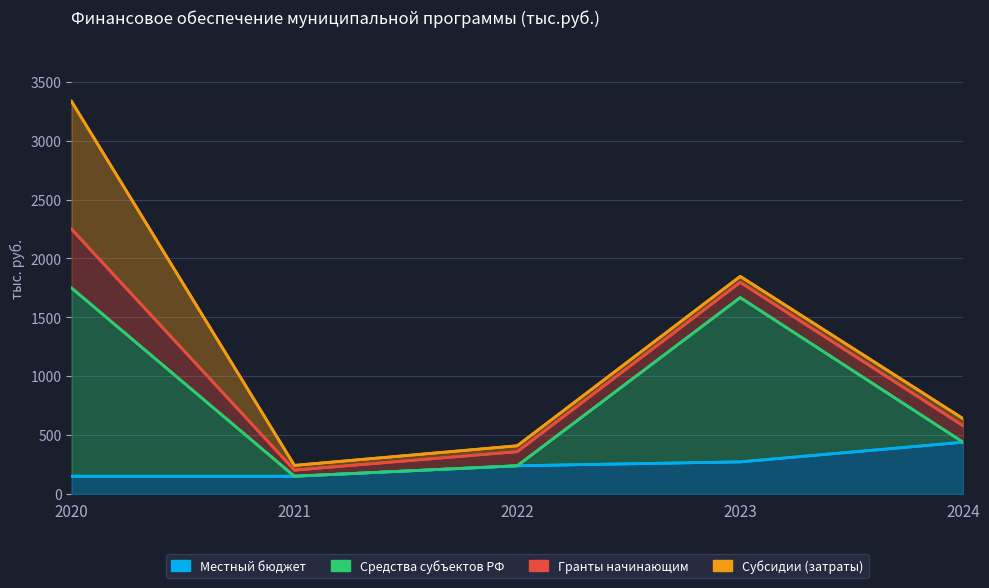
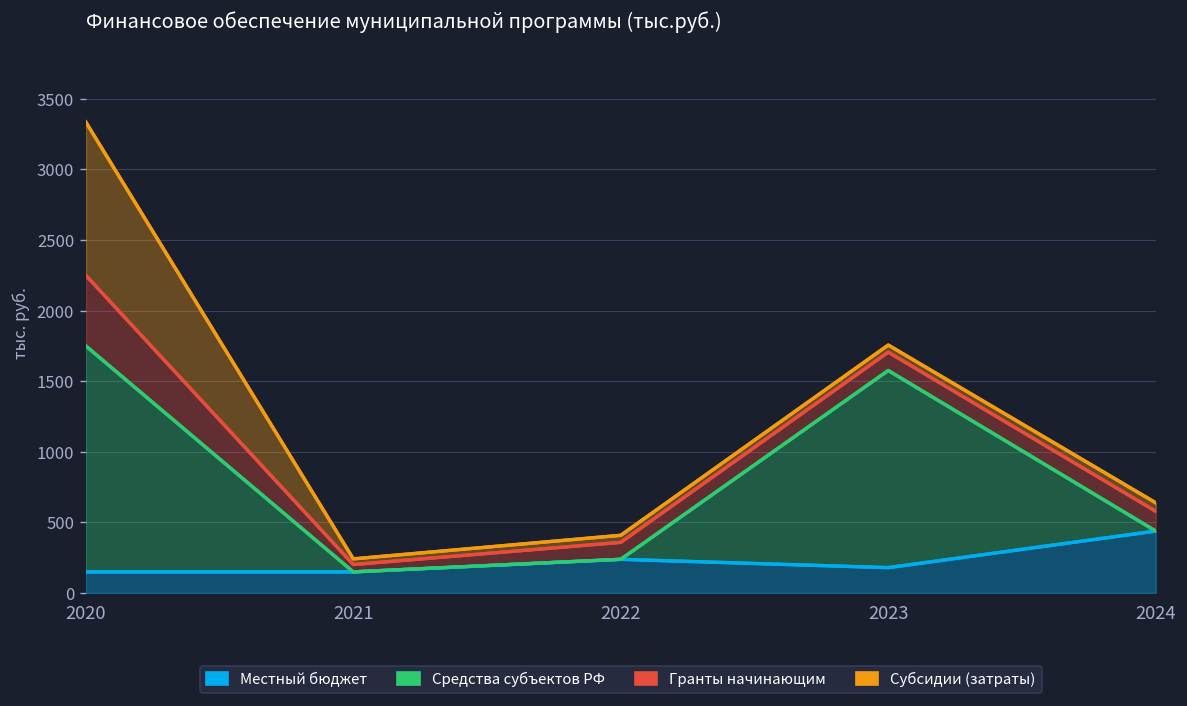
  {
    "Местный бюджет": {
      "2020": 150,
-     "2023": 270
+     "2023": 180
    },
    "Средства субъектов РФ": {
      "2020": 1600,
      "2023": 1400
    }
  }
